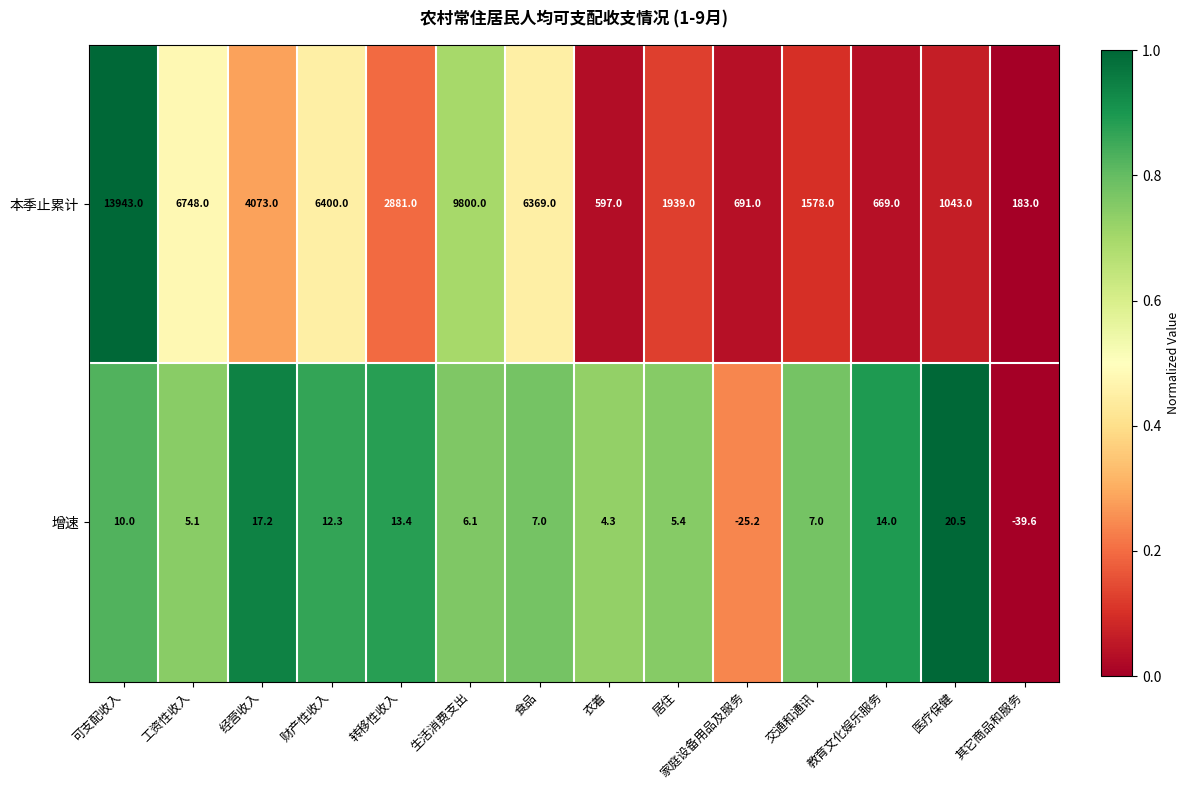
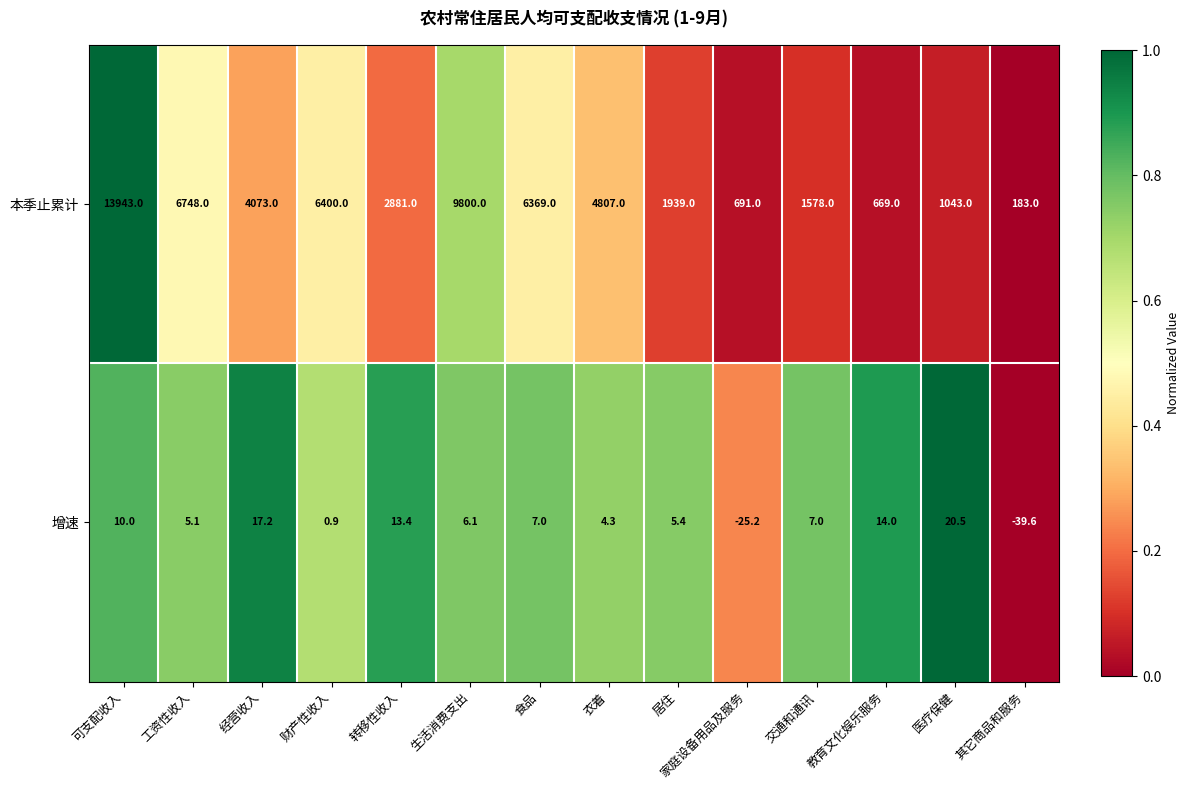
  {
    "本季止累计": {
      "可支配收入": 13943.0,
      "工资性收入": 6748.0,
      "经营收入": 4073.0,
      "财产性收入": 6400.0,
      "转移性收入": 2881.0,
      "生活消费支出": 9800.0,
      "食品": 6369.0,
-     "衣着": 597.0,
+     "衣着": 4807.0,
      "居住": 1939.0,
      "家庭设备用品及服务": 691.0,
      "交通和通讯": 1578.0,
      "教育文化娱乐服务": 669.0,
      "医疗保健": 1043.0,
      "其它商品和服务": 183.0
    },
    "增速": {
      "可支配收入": 10.0,
      "工资性收入": 5.1,
      "经营收入": 17.2,
-     "财产性收入": 12.3,
+     "财产性收入": 0.9,
      "转移性收入": 13.4,
      "生活消费支出": 6.1,
      "食品": 7.0,
      "衣着": 4.3,
      "居住": 5.4,
      "家庭设备用品及服务": -25.2,
      "交通和通讯": 7.0,
      "教育文化娱乐服务": 14.0,
      "医疗保健": 20.5,
      "其它商品和服务": -39.6
    }
  }
